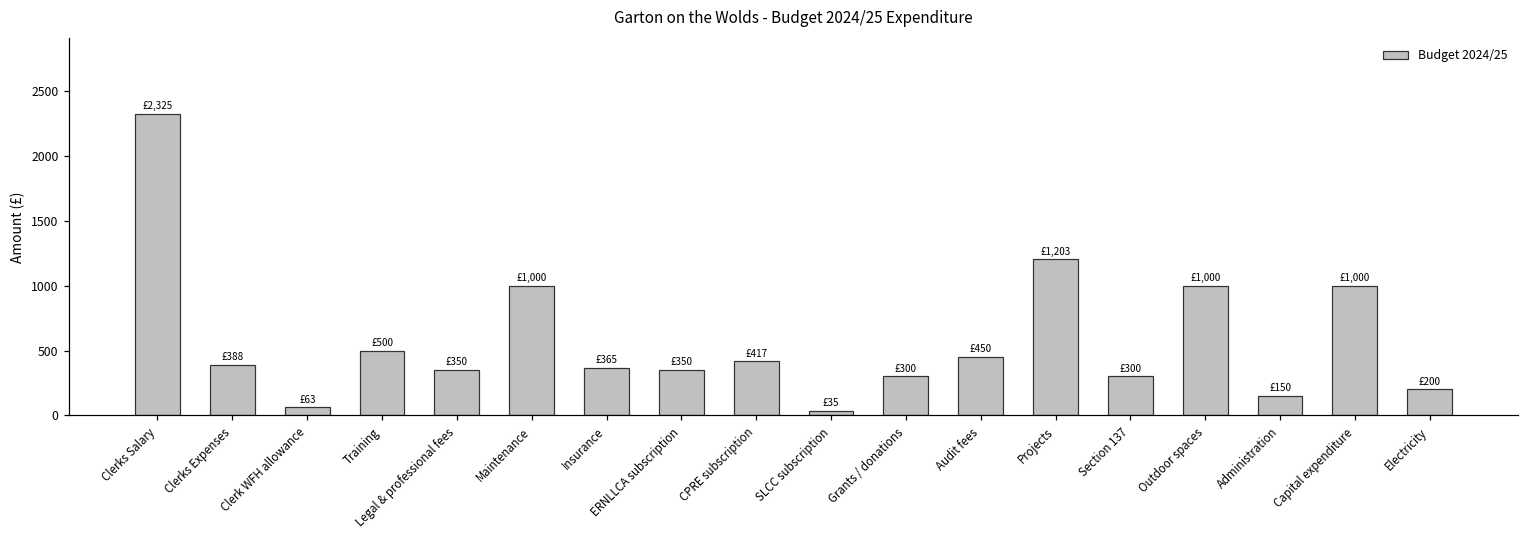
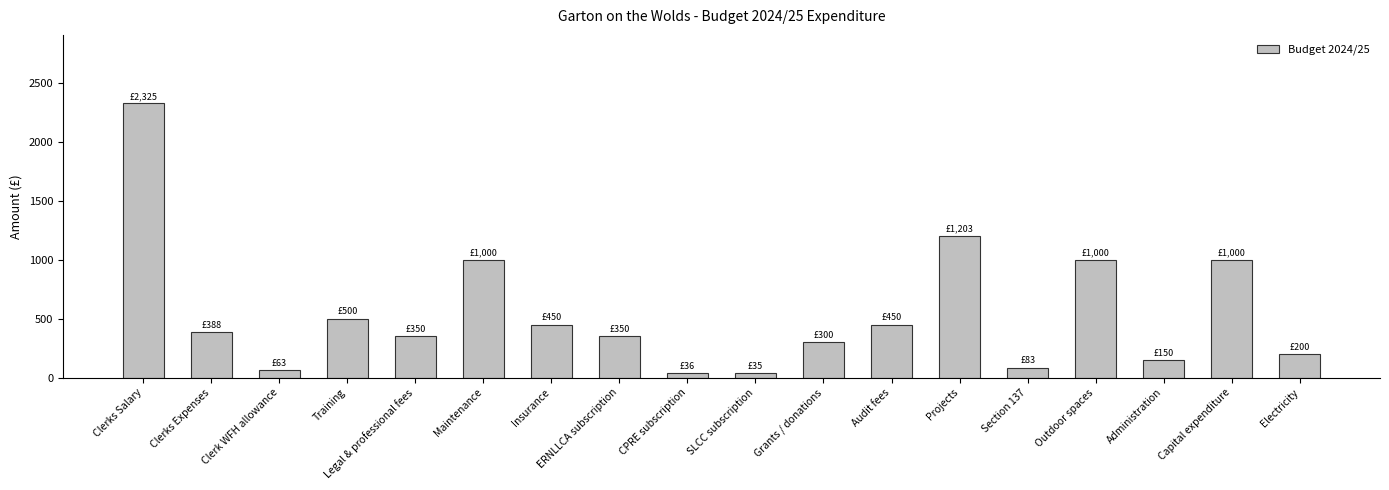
  {
    "Clerks Salary": "£2,325",
    "Clerks Expenses": "£388",
    "Clerk WFH allowance": "£63",
    "Training": "£500",
    "Legal & professional fees": "£350",
    "Maintenance": "£1,000",
-   "Insurance": "£365",
+   "Insurance": "£450",
    "ERNLLCA subscription": "£350",
-   "CPRE subscription": "£417",
+   "CPRE subscription": "£36",
    "SLCC subscription": "£35",
    "Grants / donations": "£300",
    "Audit fees": "£450",
    "Projects": "£1,203",
-   "Section 137": "£300",
+   "Section 137": "£83",
    "Outdoor spaces": "£1,000",
    "Administration": "£150",
    "Capital expenditure": "£1,000",
    "Electricity": "£200"
  }
